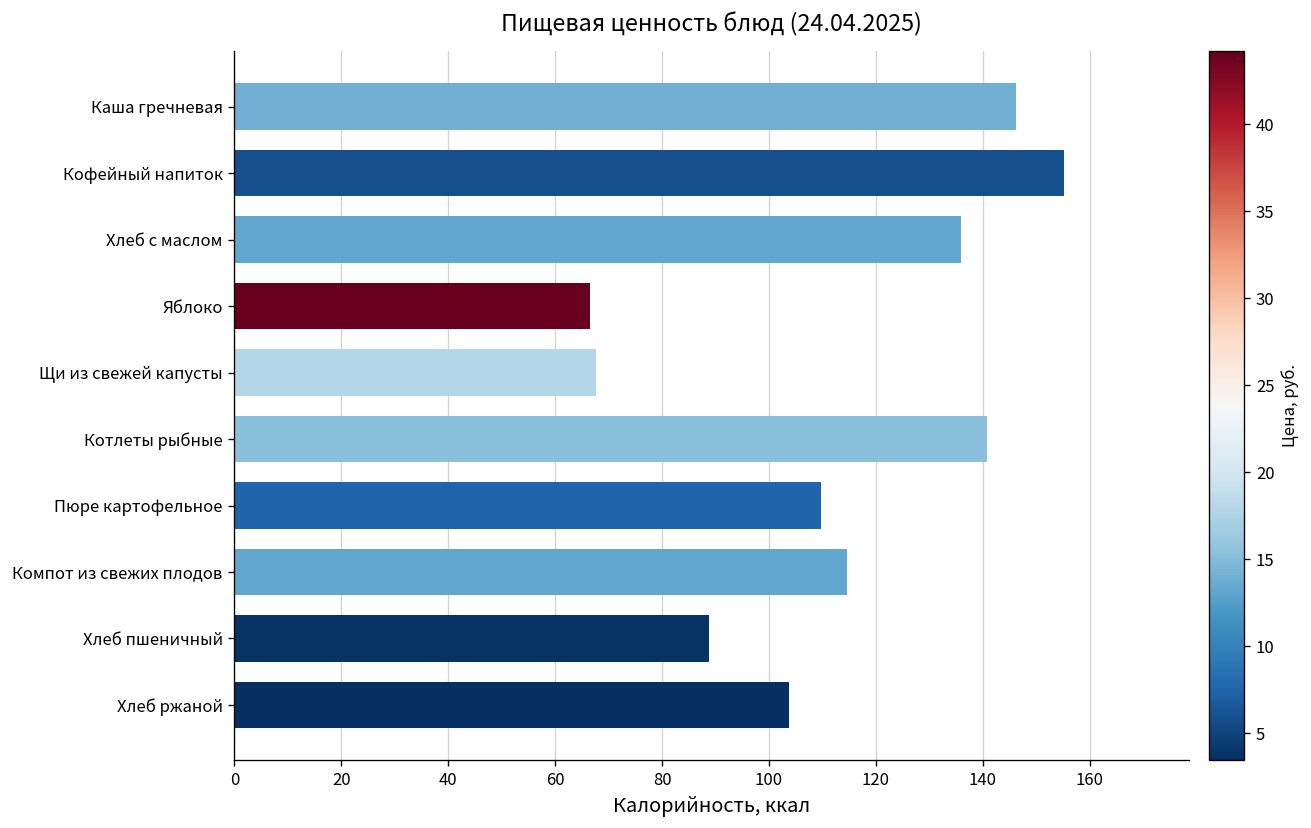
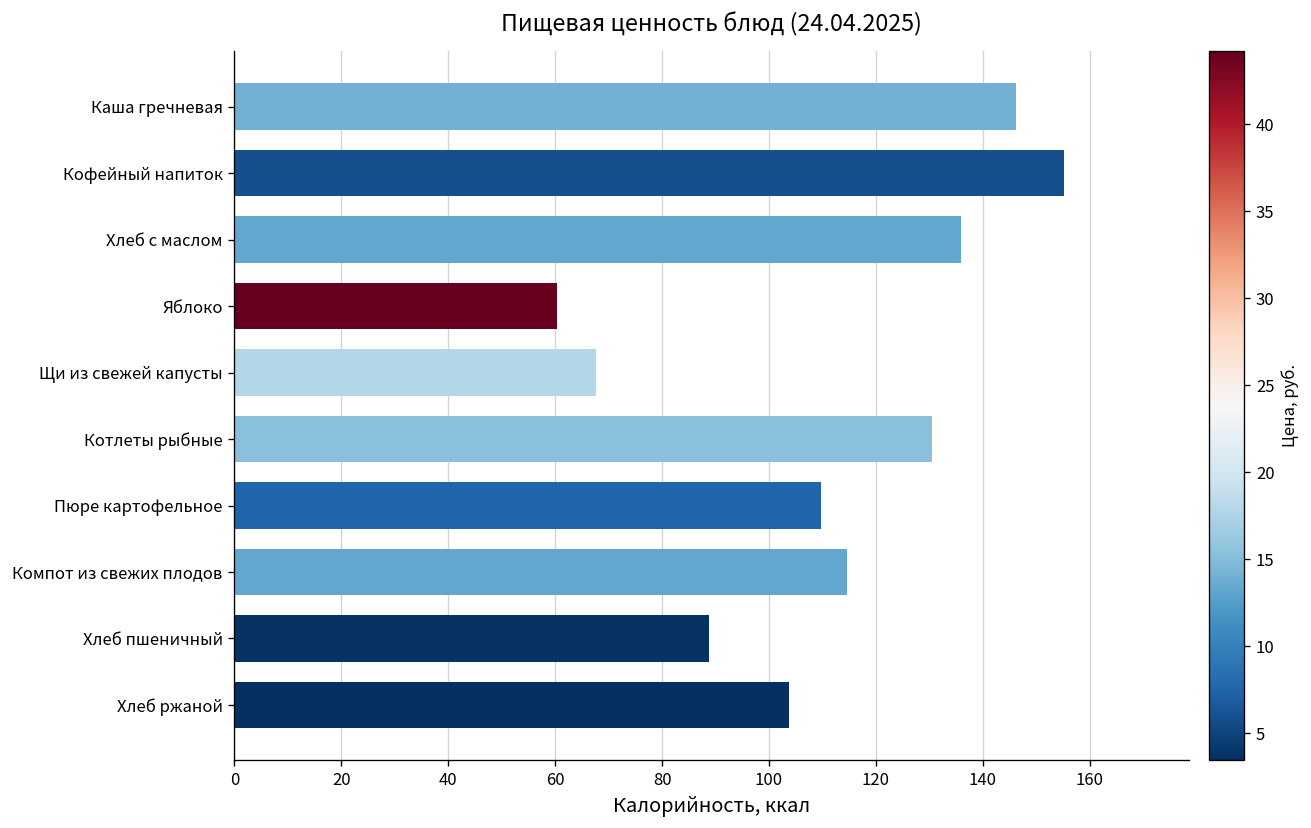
  {
    "Каша гречневая": 146,
    "Кофейный напиток": 155,
    "Хлеб с маслом": 136,
-   "Яблоко": 67,
+   "Яблоко": 60,
    "Щи из свежей капусты": 68,
-   "Котлеты рыбные": 141,
+   "Котлеты рыбные": 131,
    "Пюре картофельное": 110,
    "Компот из свежих плодов": 115,
    "Хлеб пшеничный": 89,
    "Хлеб ржаной": 104
  }
